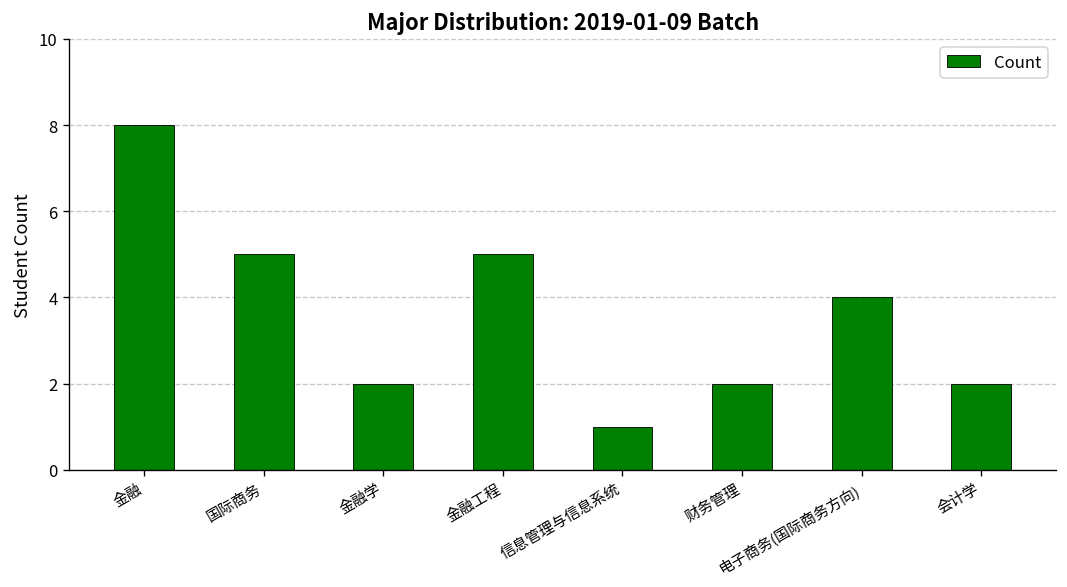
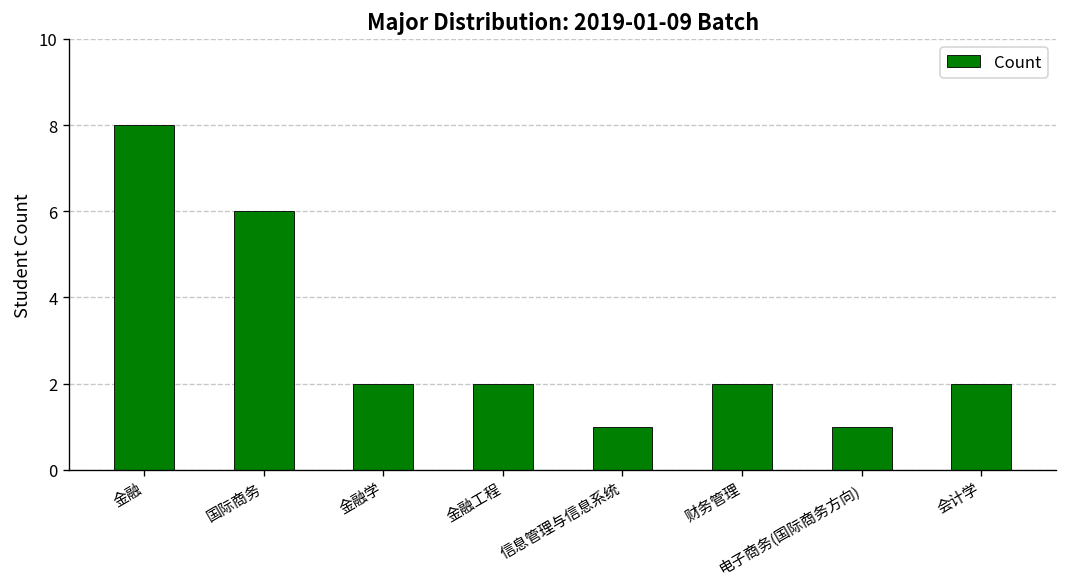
  {
    "金融": 8,
-   "国际商务": 5,
+   "国际商务": 6,
    "金融学": 2,
-   "金融工程": 5,
+   "金融工程": 2,
    "信息管理与信息系统": 1,
    "财务管理": 2,
-   "电子商务(国际商务方向)": 4,
+   "电子商务(国际商务方向)": 1,
    "会计学": 2
  }
